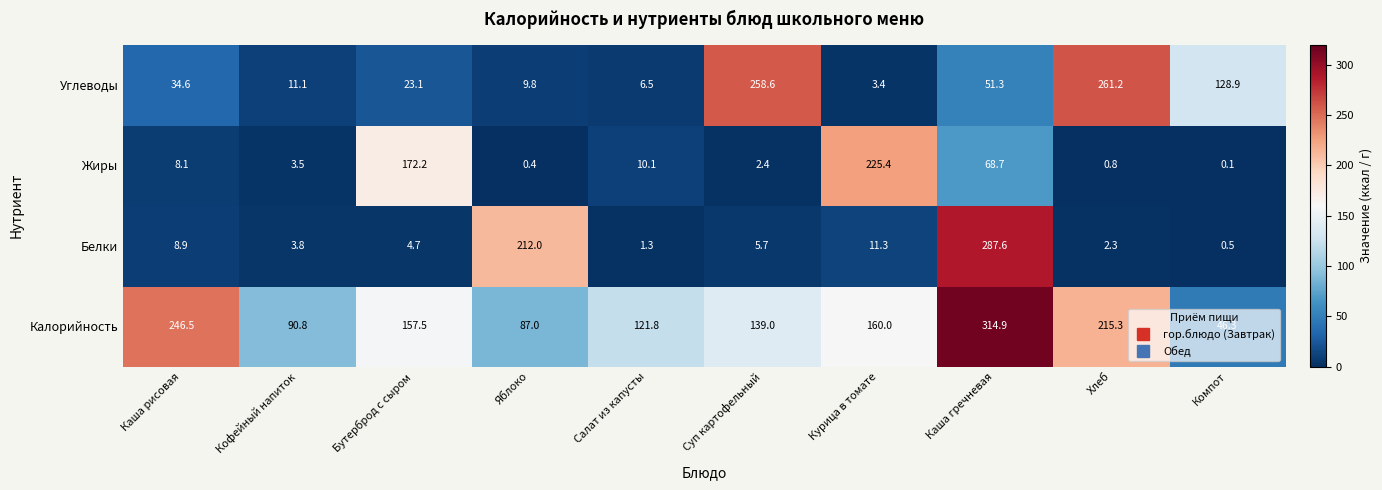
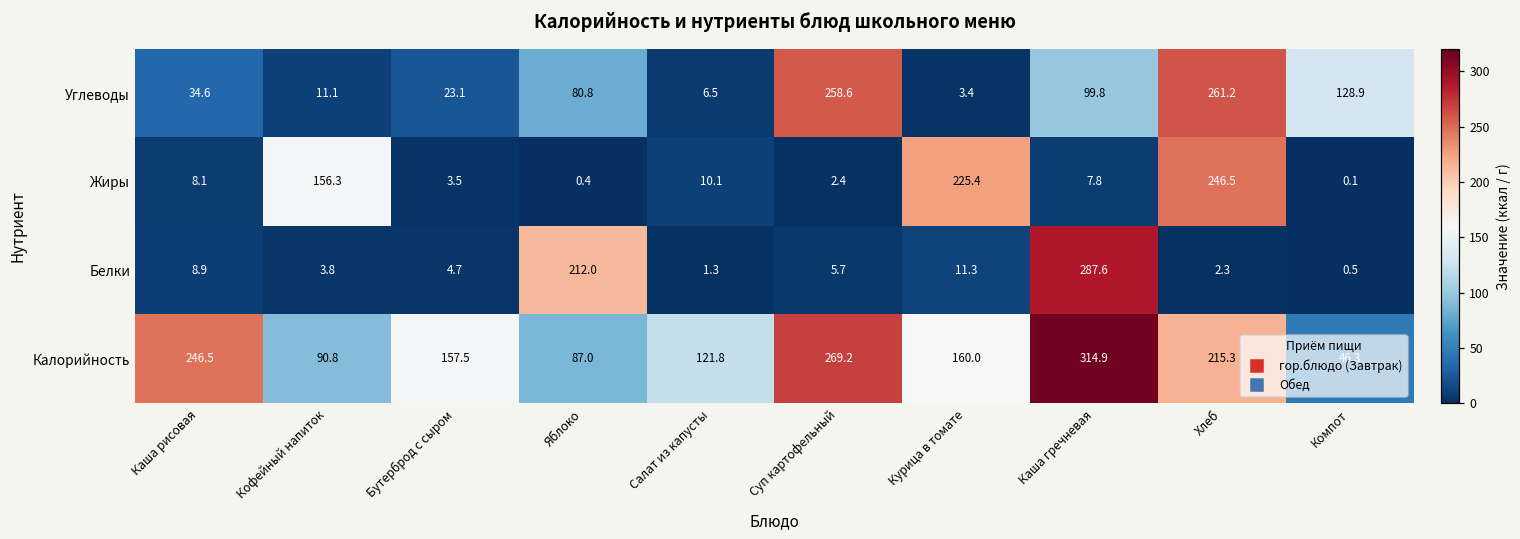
  {
    "Углеводы": {
      "Каша рисовая": 34.6,
      "Кофейный напиток": 11.1,
      "Бутерброд с сыром": 23.1,
-     "Яблоко": 9.8,
+     "Яблоко": 80.8,
      "Салат из капусты": 6.5,
      "Суп картофельный": 258.6,
      "Курица в томате": 3.4,
-     "Каша гречневая": 51.3,
+     "Каша гречневая": 99.8,
      "Хлеб": 261.2,
      "Компот": 128.9
    },
    "Жиры": {
      "Каша рисовая": 8.1,
-     "Кофейный напиток": 3.5,
-     "Бутерброд с сыром": 172.2,
+     "Кофейный напиток": 156.3,
+     "Бутерброд с сыром": 3.5,
      "Яблоко": 0.4,
      "Салат из капусты": 10.1,
      "Суп картофельный": 2.4,
      "Курица в томате": 225.4,
-     "Каша гречневая": 68.7,
-     "Хлеб": 0.8,
+     "Каша гречневая": 7.8,
+     "Хлеб": 246.5,
      "Компот": 0.1
    },
    "Белки": {
      "Каша рисовая": 8.9,
      "Кофейный напиток": 3.8,
      "Бутерброд с сыром": 4.7,
      "Яблоко": 212.0,
      "Салат из капусты": 1.3,
      "Суп картофельный": 5.7,
      "Курица в томате": 11.3,
      "Каша гречневая": 287.6,
      "Хлеб": 2.3,
      "Компот": 0.5
    },
    "Калорийность": {
      "Каша рисовая": 246.5,
      "Кофейный напиток": 90.8,
      "Бутерброд с сыром": 157.5,
      "Яблоко": 87.0,
      "Салат из капусты": 121.8,
-     "Суп картофельный": 139.0,
+     "Суп картофельный": 269.2,
      "Курица в томате": 160.0,
      "Каша гречневая": 314.9,
      "Хлеб": 215.3
    }
  }
